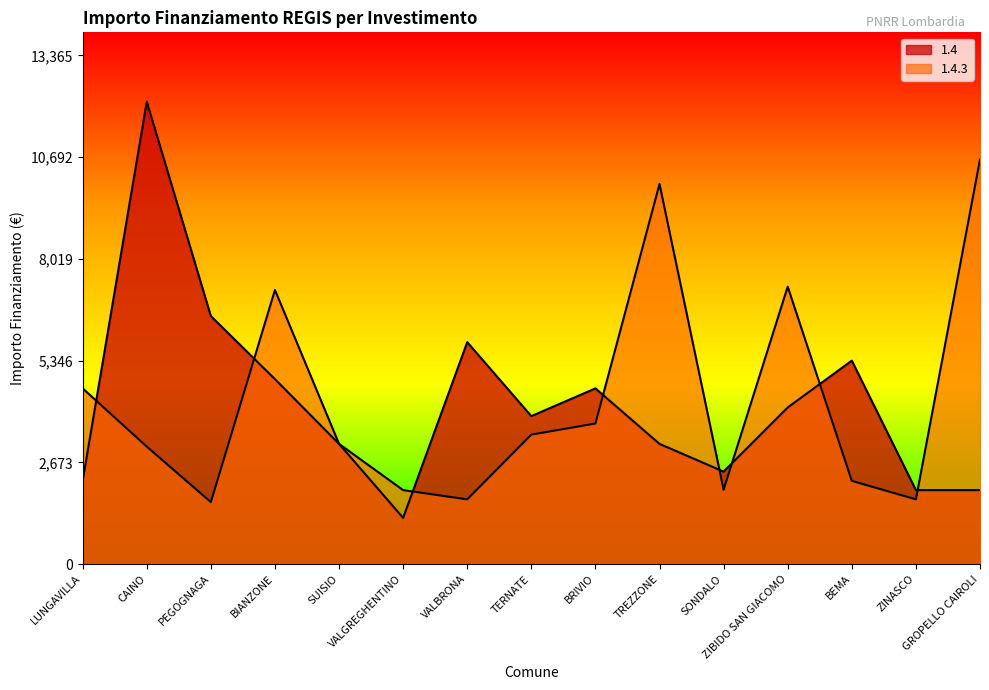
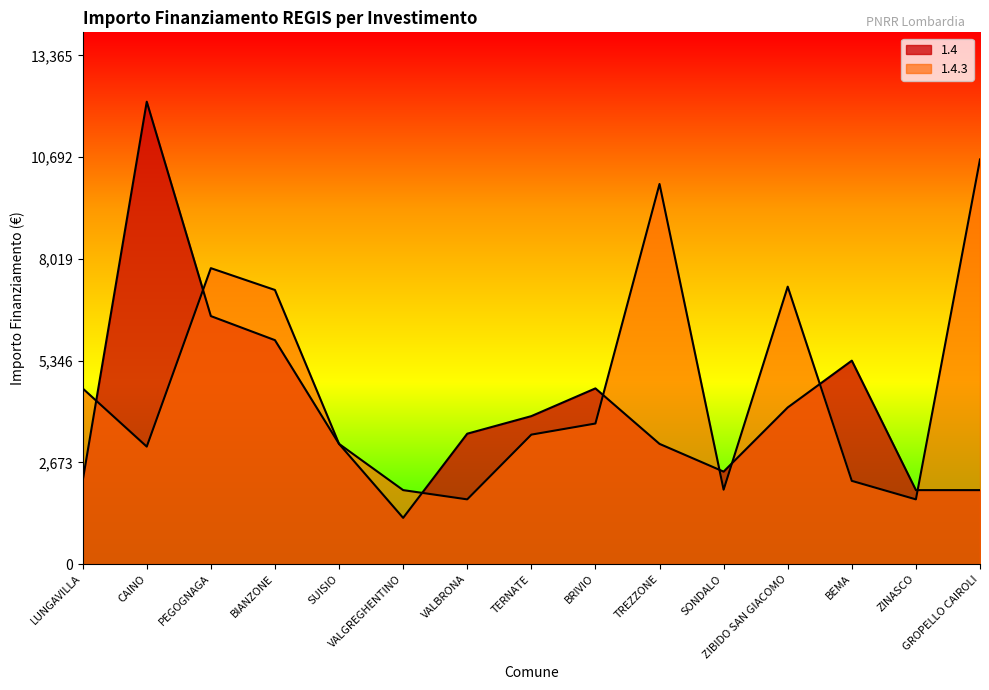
  {
    "1.4": {
      "LUNGAVILLA": "2,200",
      "CAINO": "12,200",
      "PEGOGNAGA": "6,500",
-     "BIANZONE": "4,900",
+     "BIANZONE": "5,900",
      "VALGREGHENTINO": "1,200",
-     "VALBRONA": "5,800",
+     "VALBRONA": "3,400",
      "TERNATE": "3,900",
      "BRIVIO": "4,600",
      "TREZZONE": "3,200",
      "SONDALO": "2,400",
      "ZIBIDO SAN GIACOMO": "4,100",
      "BEMA": "5,300",
      "ZINASCO": "1,900",
      "GROPELLO CAIROLI": "1,900"
    },
    "1.4.3": {
      "LUNGAVILLA": "4,600",
      "CAINO": "3,100",
-     "PEGOGNAGA": "1,600",
+     "PEGOGNAGA": "7,800",
      "BIANZONE": "7,200",
      "VALGREGHENTINO": "1,900",
      "VALBRONA": "1,700",
      "TERNATE": "3,400",
      "BRIVIO": "3,700",
      "TREZZONE": "10,000",
      "SONDALO": "2,000",
      "ZIBIDO SAN GIACOMO": "7,300",
      "BEMA": "2,200",
      "ZINASCO": "1,700",
      "GROPELLO CAIROLI": "10,600"
    }
  }
